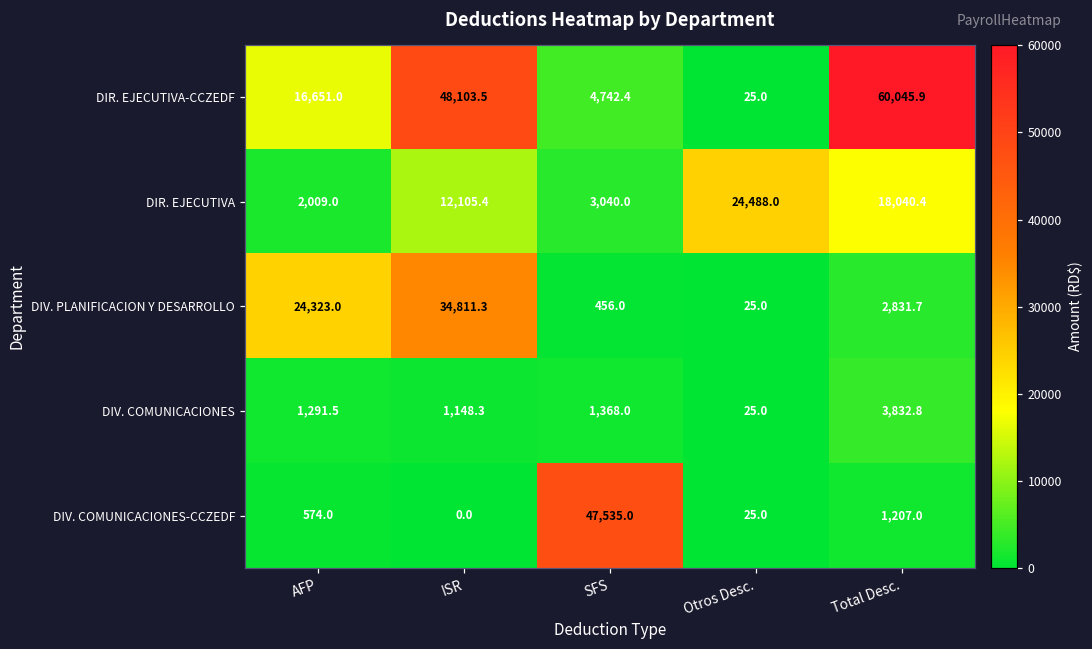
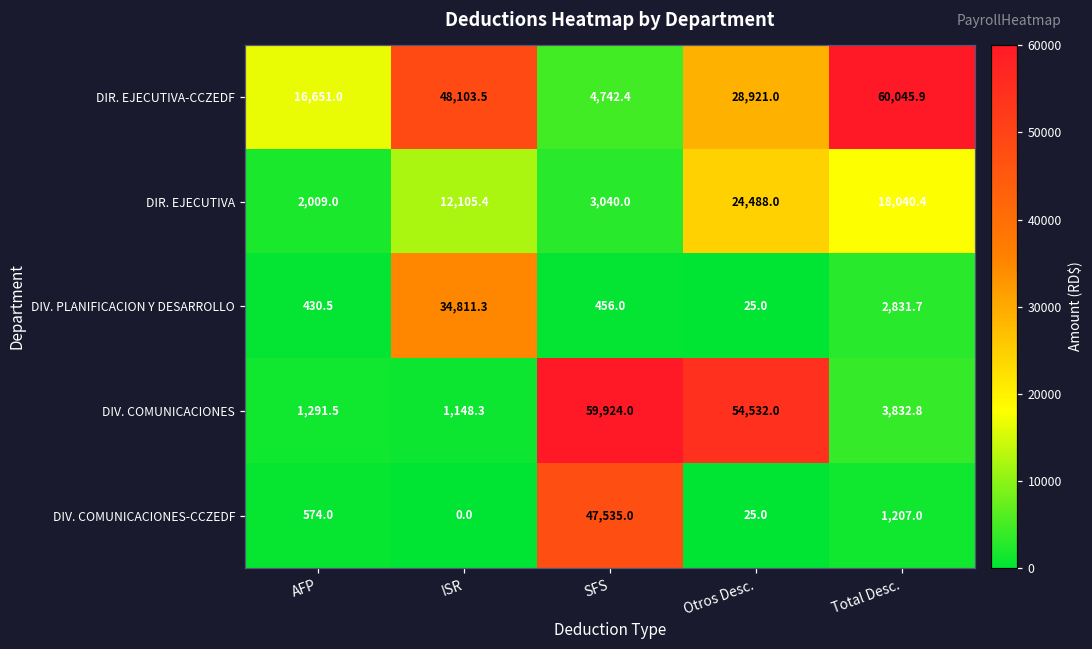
  {
    "DIR. EJECUTIVA-CCZEDF": {
      "AFP": "16,651.0",
      "ISR": "48,103.5",
      "SFS": "4,742.4",
-     "Otros Desc.": "25.0",
+     "Otros Desc.": "28,921.0",
      "Total Desc.": "60,045.9"
    },
    "DIR. EJECUTIVA": {
      "AFP": "2,009.0",
      "ISR": "12,105.4",
      "SFS": "3,040.0",
      "Otros Desc.": "24,488.0",
      "Total Desc.": "18,040.4"
    },
    "DIV. PLANIFICACION Y DESARROLLO": {
-     "AFP": "24,323.0",
+     "AFP": "430.5",
      "ISR": "34,811.3",
      "SFS": "456.0",
      "Otros Desc.": "25.0",
      "Total Desc.": "2,831.7"
    },
    "DIV. COMUNICACIONES": {
      "AFP": "1,291.5",
      "ISR": "1,148.3",
-     "SFS": "1,368.0",
-     "Otros Desc.": "25.0",
+     "SFS": "59,924.0",
+     "Otros Desc.": "54,532.0",
      "Total Desc.": "3,832.8"
    },
    "DIV. COMUNICACIONES-CCZEDF": {
      "AFP": "574.0",
      "ISR": "0.0",
      "SFS": "47,535.0",
      "Otros Desc.": "25.0",
      "Total Desc.": "1,207.0"
    }
  }
